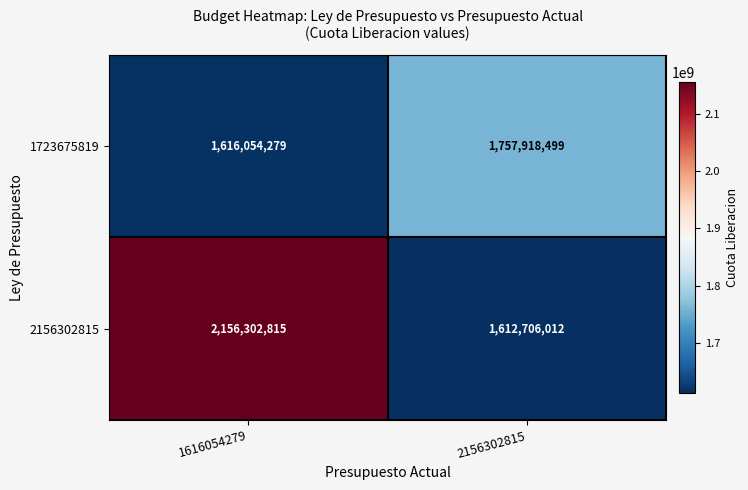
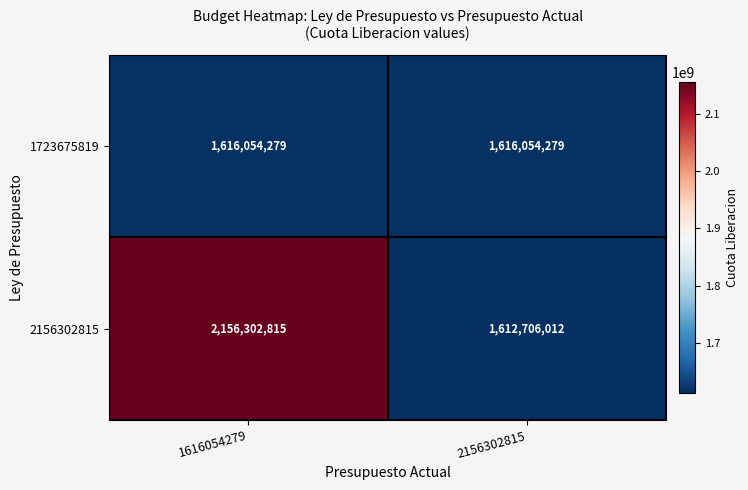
  {
    "1723675819": {
      "1616054279": "1,616,054,279",
-     "2156302815": "1,757,918,499"
+     "2156302815": "1,616,054,279"
    },
    "2156302815": {
      "1616054279": "2,156,302,815",
      "2156302815": "1,612,706,012"
    }
  }
